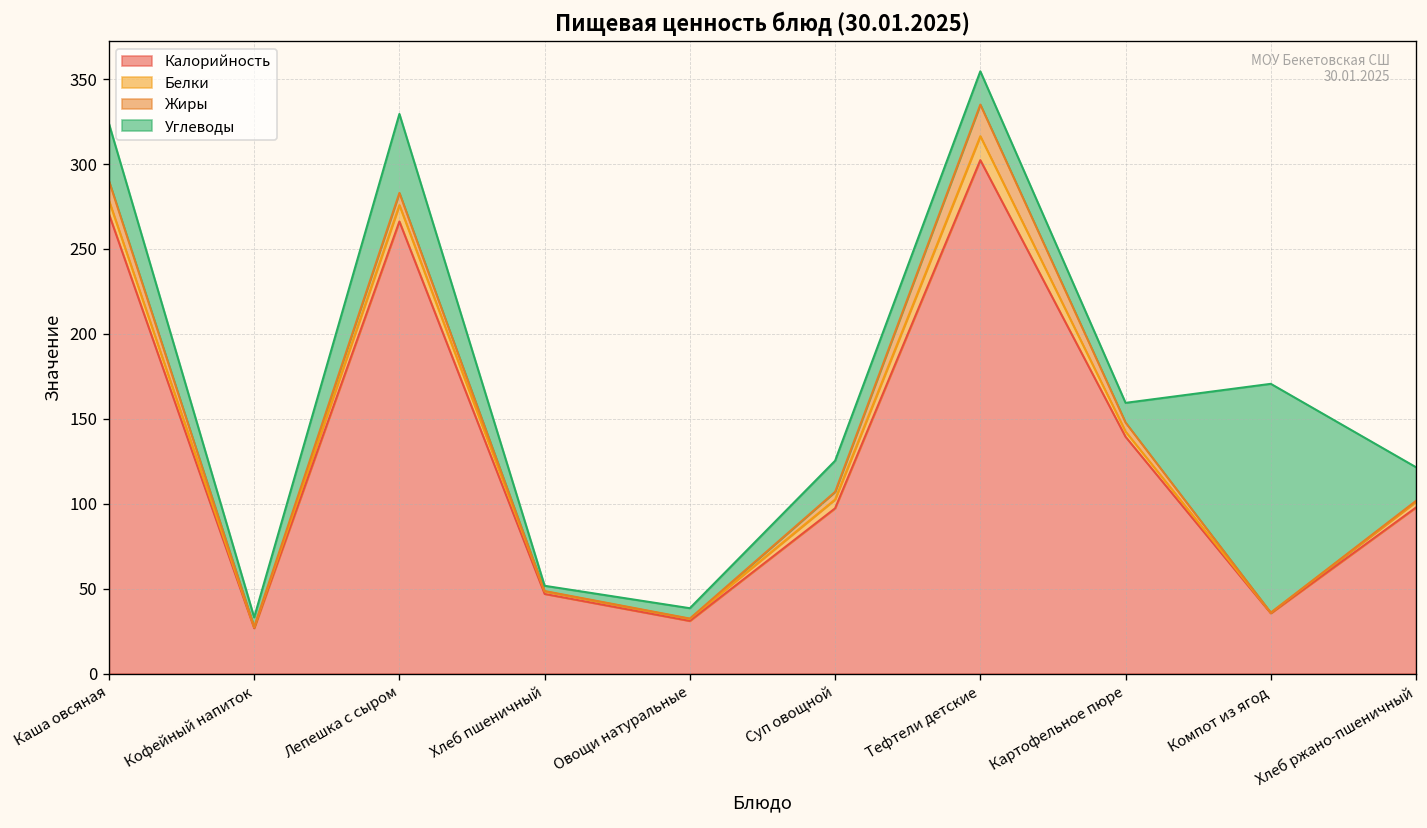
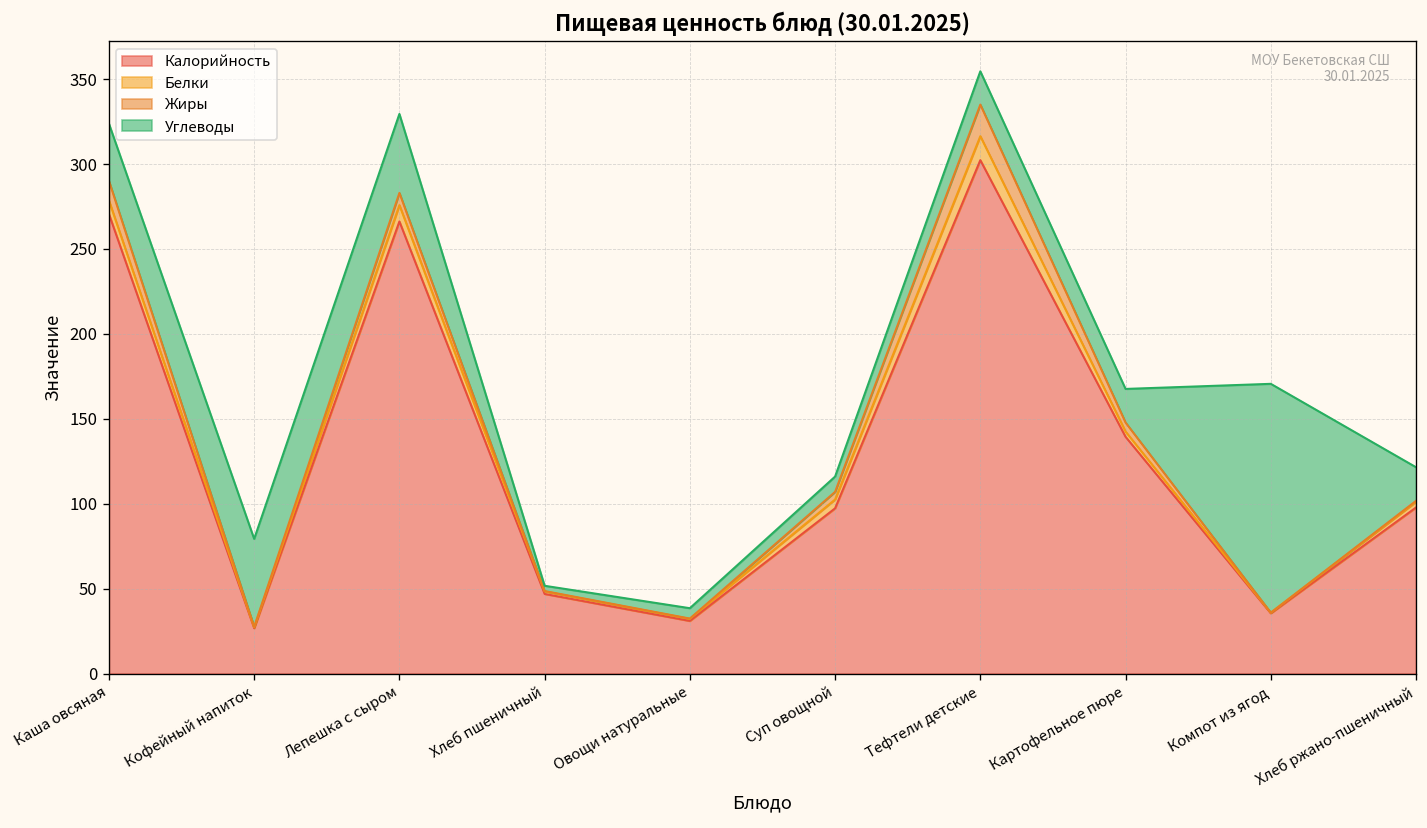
  {
    "Углеводы": {
      "Каша овсяная": 34,
-     "Кофейный напиток": 6,
+     "Кофейный напиток": 52,
      "Лепешка с сыром": 47,
      "Хлеб пшеничный": 3,
      "Овощи натуральные": 6,
-     "Суп овощной": 18,
+     "Суп овощной": 9,
      "Тефтели детские": 20,
-     "Картофельное пюре": 12,
+     "Картофельное пюре": 20,
      "Компот из ягод": 135,
      "Хлеб ржано-пшеничный": 20
    }
  }
